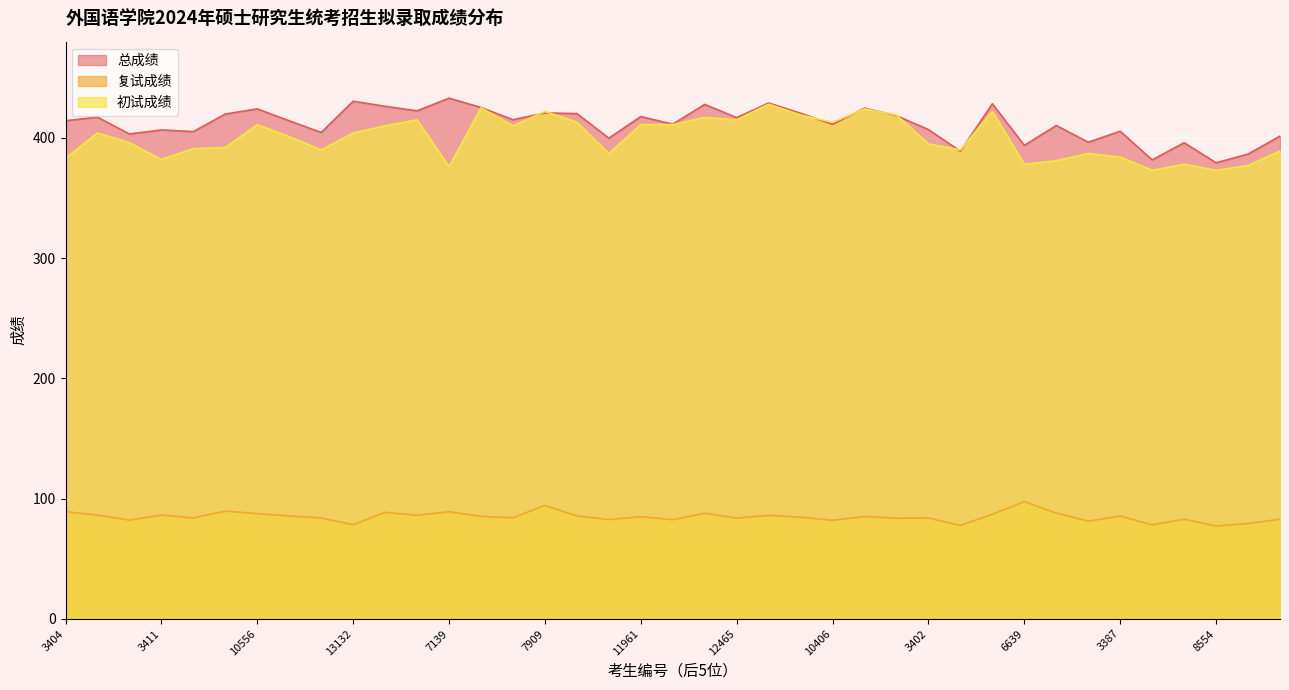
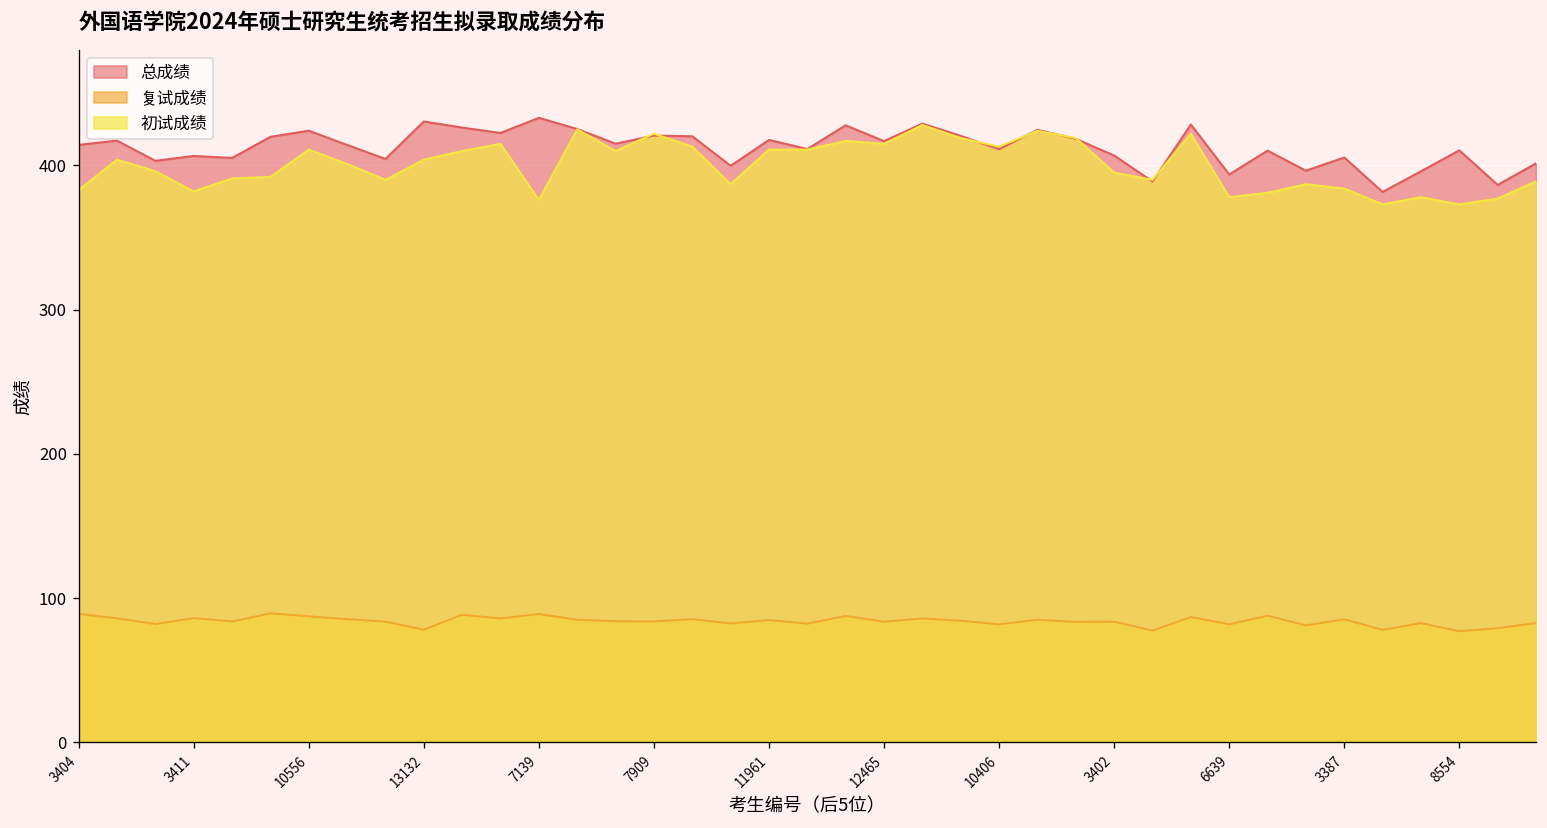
  {
    "总成绩": {
      "3404": 414,
      "3411": 407,
      "10556": 424,
      "13132": 430,
      "7139": 433,
      "11961": 418,
      "3402": 407,
      "6639": 394,
      "3387": 406,
-     "8554": 379
+     "8554": 410
    },
    "复试成绩": {
      "3404": 89,
      "3411": 86,
      "10556": 87,
      "13132": 78,
      "7139": 89,
-     "7909": 94,
+     "7909": 84,
      "11961": 85,
      "12465": 84,
      "10406": 82,
      "3402": 84,
-     "6639": 97,
+     "6639": 82,
      "3387": 85,
      "8554": 77
    },
    "初试成绩": {
      "3404": 383,
      "3411": 382,
      "10556": 411,
      "13132": 404,
      "7139": 376,
      "11961": 411,
      "3402": 395,
      "6639": 378,
      "3387": 384,
      "8554": 373
    }
  }
